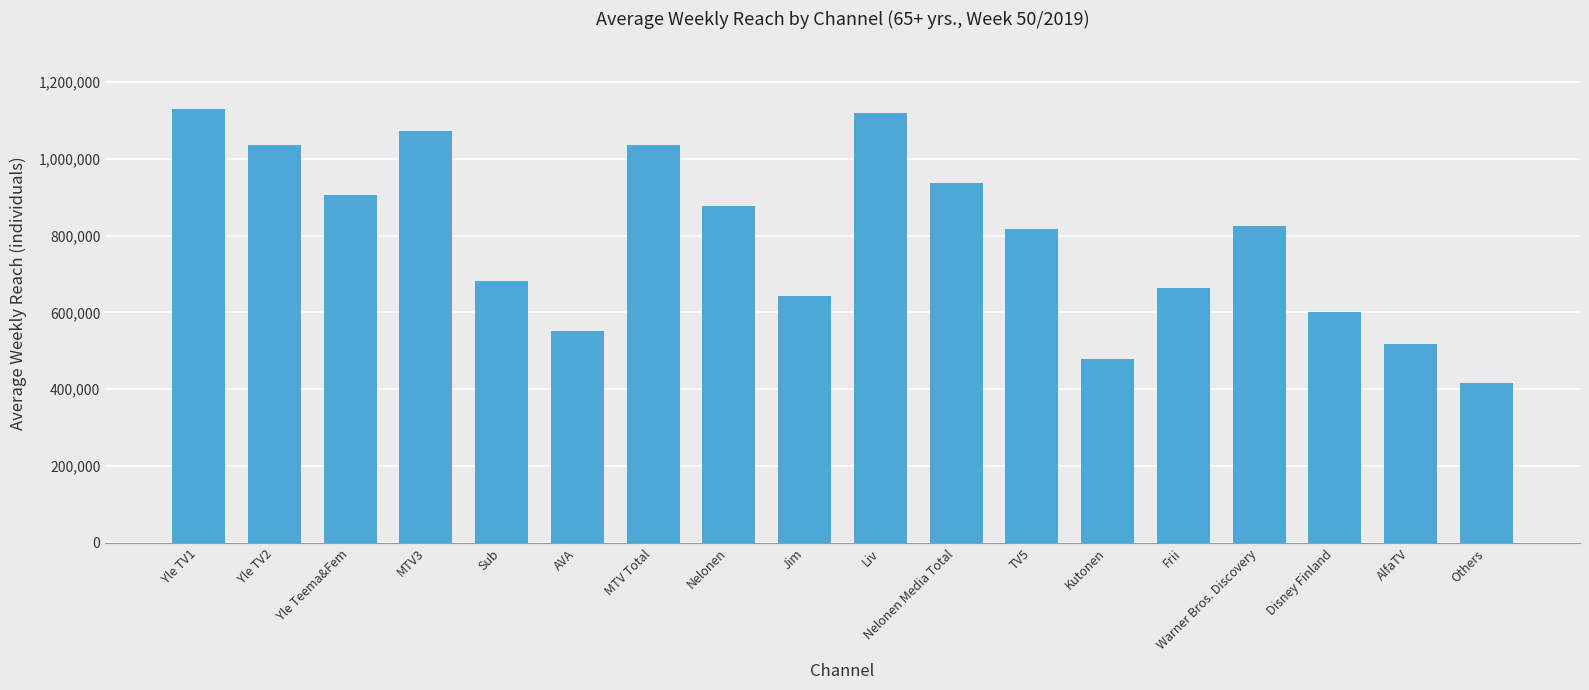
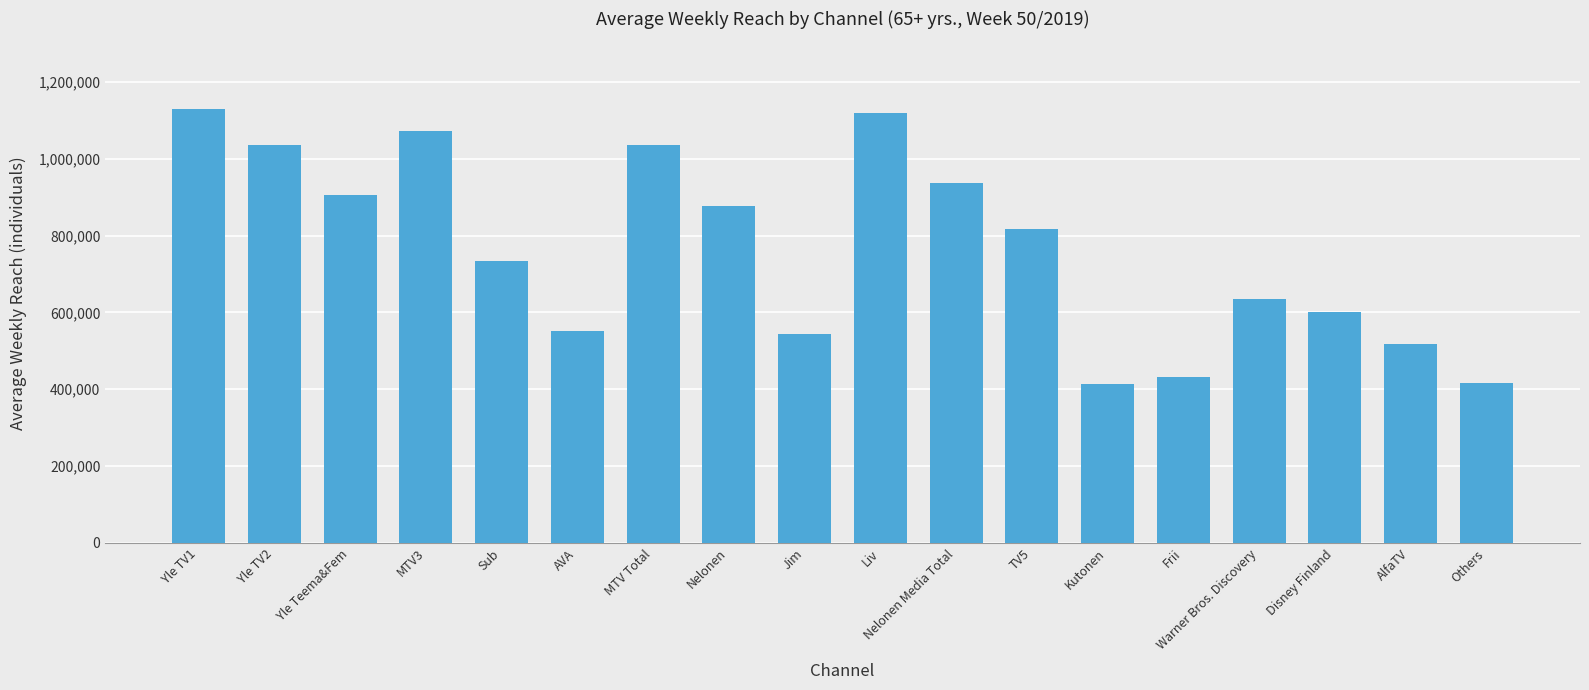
  {
    "Yle TV1": "1,130,000",
    "Yle TV2": "1,040,000",
    "Yle Teema&Fem": "910,000",
    "MTV3": "1,070,000",
-   "Sub": "680,000",
+   "Sub": "730,000",
    "AVA": "550,000",
    "MTV Total": "1,040,000",
    "Nelonen": "880,000",
-   "Jim": "640,000",
+   "Jim": "540,000",
    "Liv": "1,120,000",
    "Nelonen Media Total": "940,000",
    "TV5": "820,000",
-   "Kutonen": "480,000",
-   "Frii": "660,000",
-   "Warner Bros. Discovery": "830,000",
+   "Kutonen": "410,000",
+   "Frii": "430,000",
+   "Warner Bros. Discovery": "630,000",
    "Disney Finland": "600,000",
    "AlfaTV": "520,000",
    "Others": "420,000"
  }
